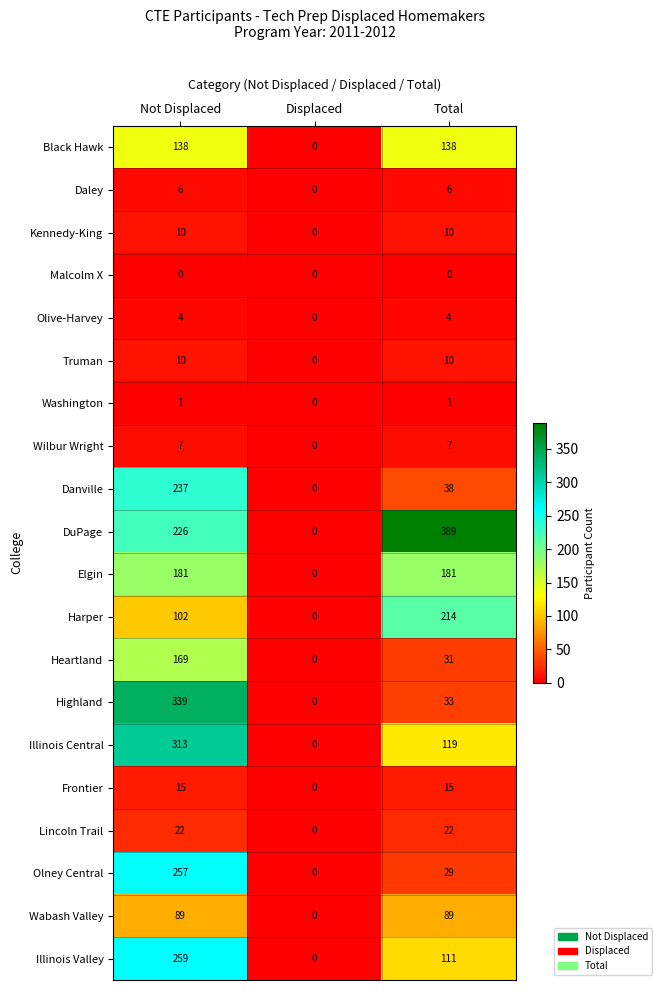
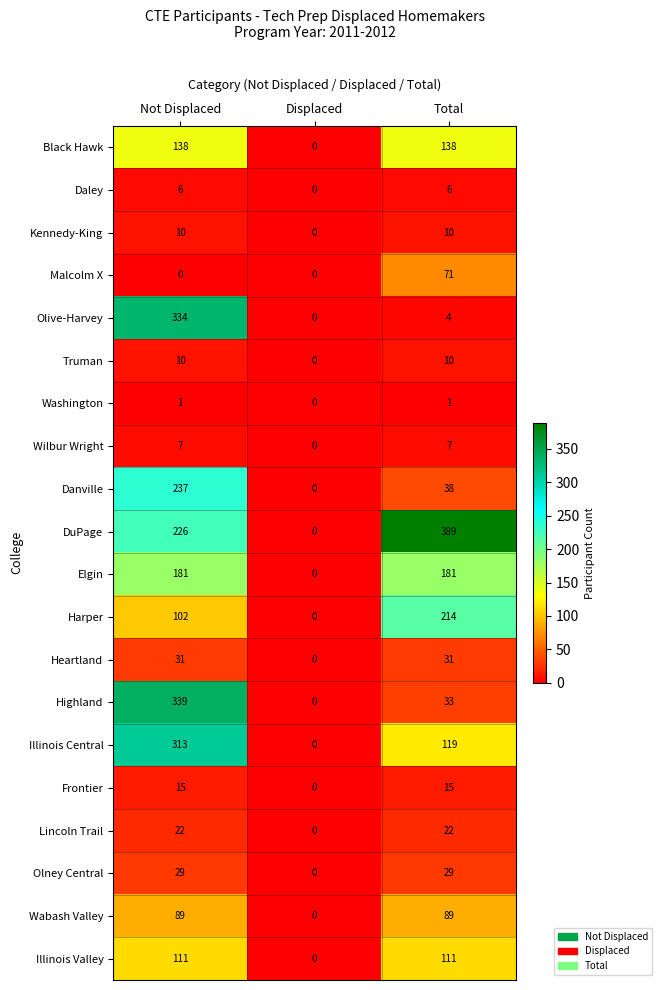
  {
    "Black Hawk": {
      "Not Displaced": 138,
      "Displaced": 0,
      "Total": 138
    },
    "Daley": {
      "Not Displaced": 6,
      "Displaced": 0,
      "Total": 6
    },
    "Kennedy-King": {
      "Not Displaced": 10,
      "Displaced": 0,
      "Total": 10
    },
    "Malcolm X": {
      "Not Displaced": 0,
      "Displaced": 0,
-     "Total": 0
+     "Total": 71
    },
    "Olive-Harvey": {
-     "Not Displaced": 4,
+     "Not Displaced": 334,
      "Displaced": 0,
      "Total": 4
    },
    "Truman": {
      "Not Displaced": 10,
      "Displaced": 0,
      "Total": 10
    },
    "Washington": {
      "Not Displaced": 1,
      "Displaced": 0,
      "Total": 1
    },
    "Wilbur Wright": {
      "Not Displaced": 7,
      "Displaced": 0,
      "Total": 7
    },
    "Danville": {
      "Not Displaced": 237,
      "Displaced": 0,
      "Total": 38
    },
    "DuPage": {
      "Not Displaced": 226,
      "Displaced": 0,
      "Total": 389
    },
    "Elgin": {
      "Not Displaced": 181,
      "Displaced": 0,
      "Total": 181
    },
    "Harper": {
      "Not Displaced": 102,
      "Displaced": 0,
      "Total": 214
    },
    "Heartland": {
-     "Not Displaced": 169,
+     "Not Displaced": 31,
      "Displaced": 0,
      "Total": 31
    },
    "Highland": {
      "Not Displaced": 339,
      "Displaced": 0,
      "Total": 33
    },
    "Illinois Central": {
      "Not Displaced": 313,
      "Displaced": 0,
      "Total": 119
    },
    "Frontier": {
      "Not Displaced": 15,
      "Displaced": 0,
      "Total": 15
    },
    "Lincoln Trail": {
      "Not Displaced": 22,
      "Displaced": 0,
      "Total": 22
    },
    "Olney Central": {
-     "Not Displaced": 257,
+     "Not Displaced": 29,
      "Displaced": 0,
      "Total": 29
    },
    "Wabash Valley": {
      "Not Displaced": 89,
      "Displaced": 0,
      "Total": 89
    },
    "Illinois Valley": {
-     "Not Displaced": 259,
+     "Not Displaced": 111,
      "Displaced": 0,
      "Total": 111
    }
  }
